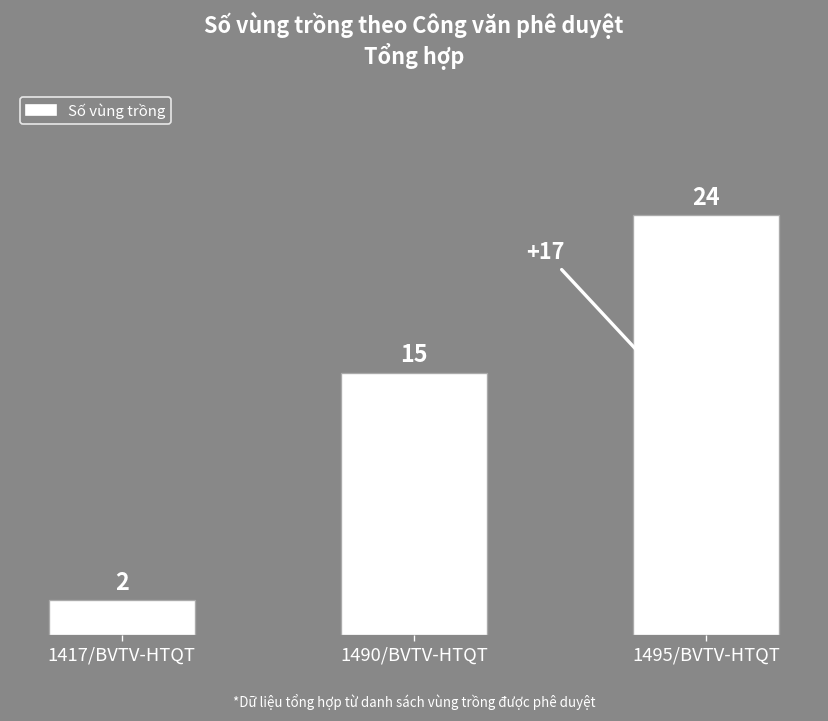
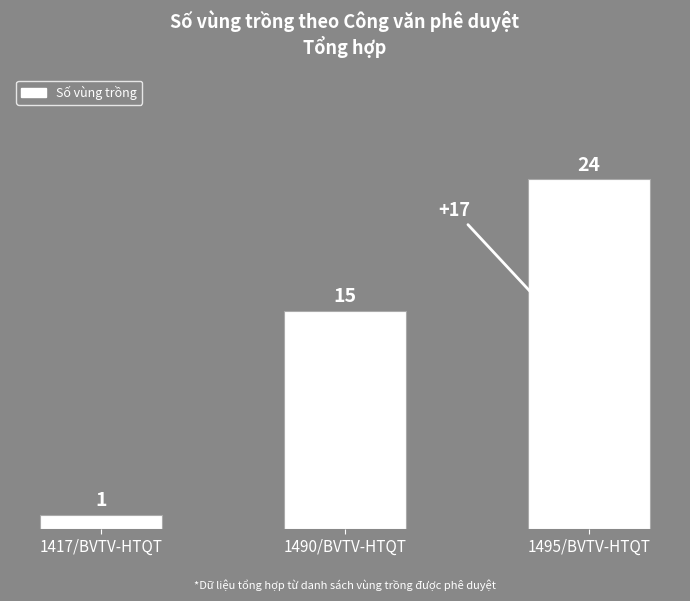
  {
-   "1417/BVTV-HTQT": 2,
+   "1417/BVTV-HTQT": 1,
    "1490/BVTV-HTQT": 15,
    "1495/BVTV-HTQT": 24
  }
